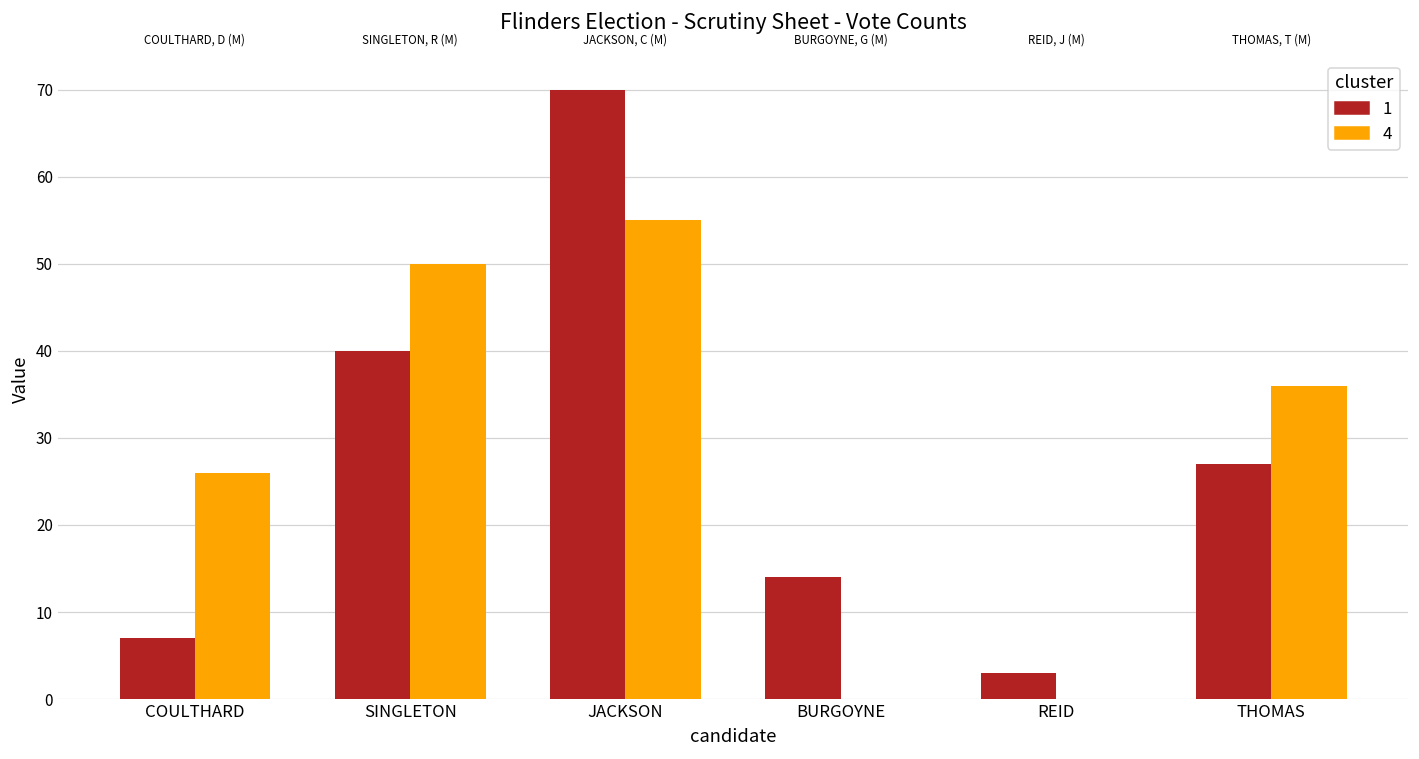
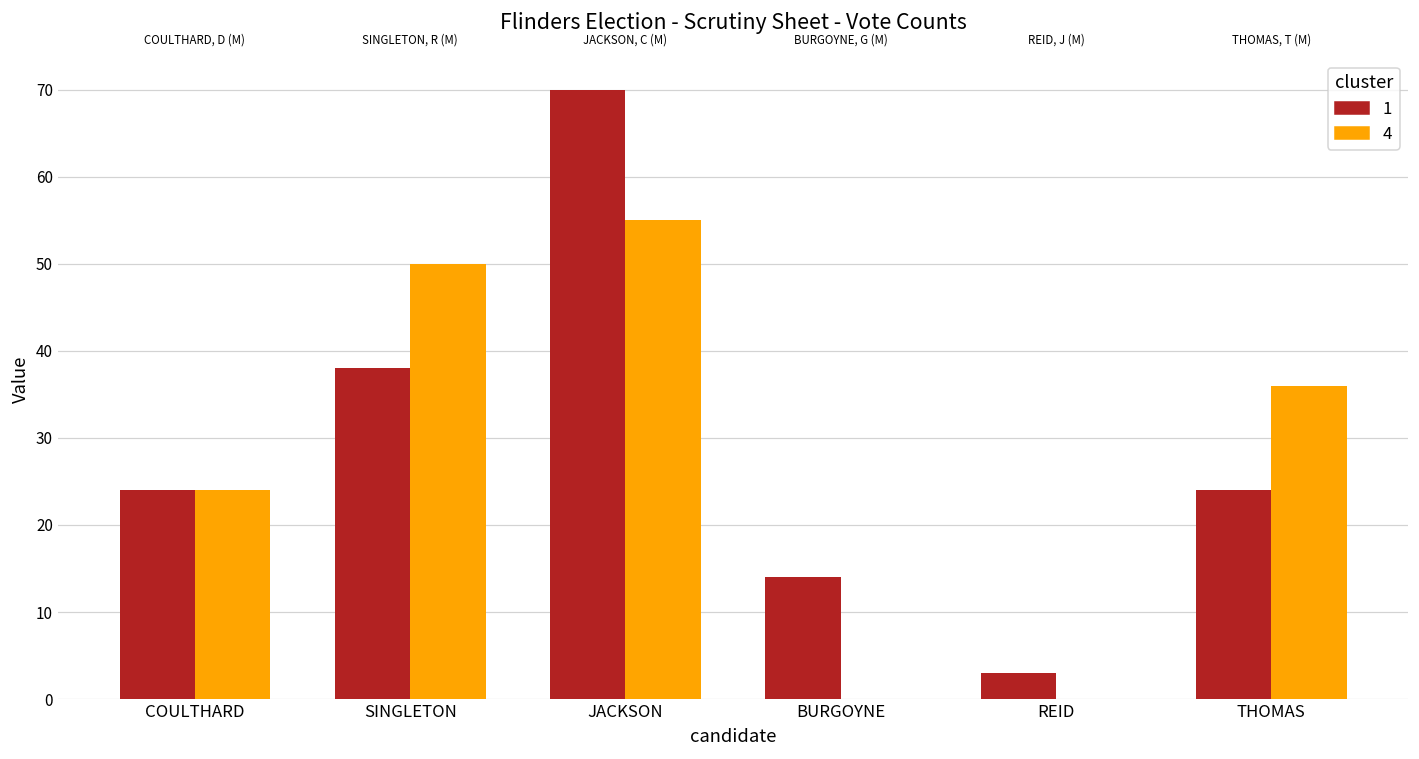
  {
    "1": {
-     "COULTHARD": 7,
-     "SINGLETON": 40,
+     "COULTHARD": 24,
+     "SINGLETON": 38,
      "JACKSON": 70,
      "BURGOYNE": 14,
      "REID": 3,
-     "THOMAS": 27
+     "THOMAS": 24
    },
    "4": {
-     "COULTHARD": 26,
+     "COULTHARD": 24,
      "SINGLETON": 50,
      "JACKSON": 55,
      "BURGOYNE": 0,
      "REID": 0,
      "THOMAS": 36
    }
  }
